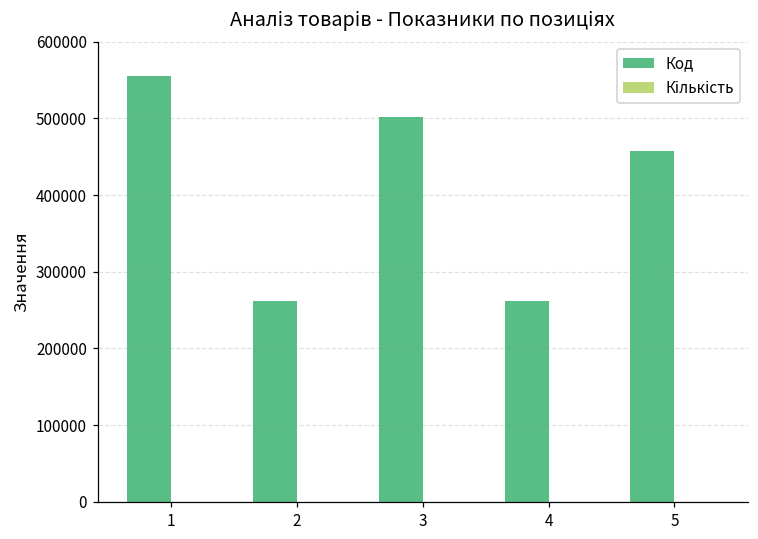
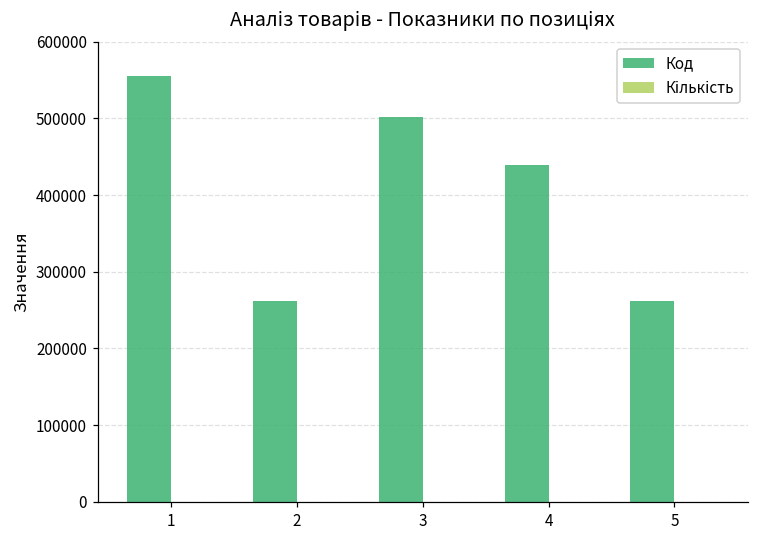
  {
    "Код": {
      "1": 560000,
      "2": 260000,
      "3": 500000,
-     "4": 260000,
-     "5": 460000
+     "4": 440000,
+     "5": 260000
    }
  }
